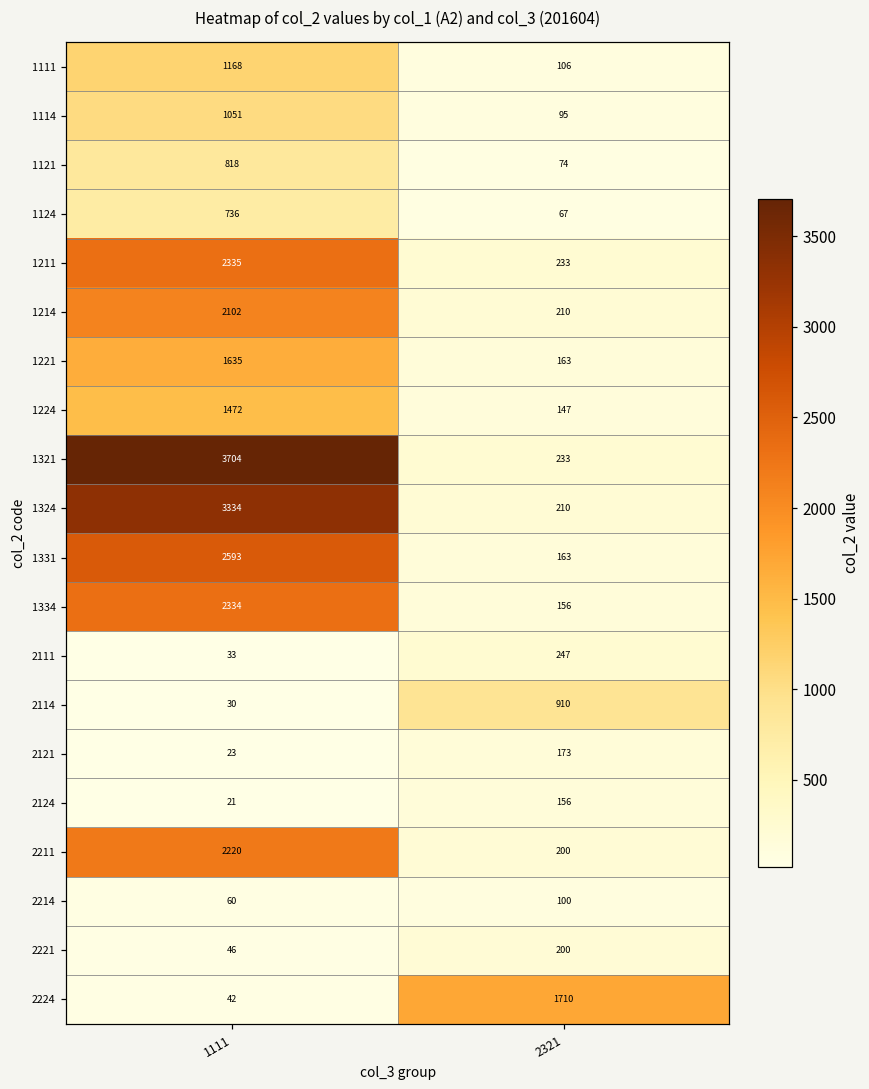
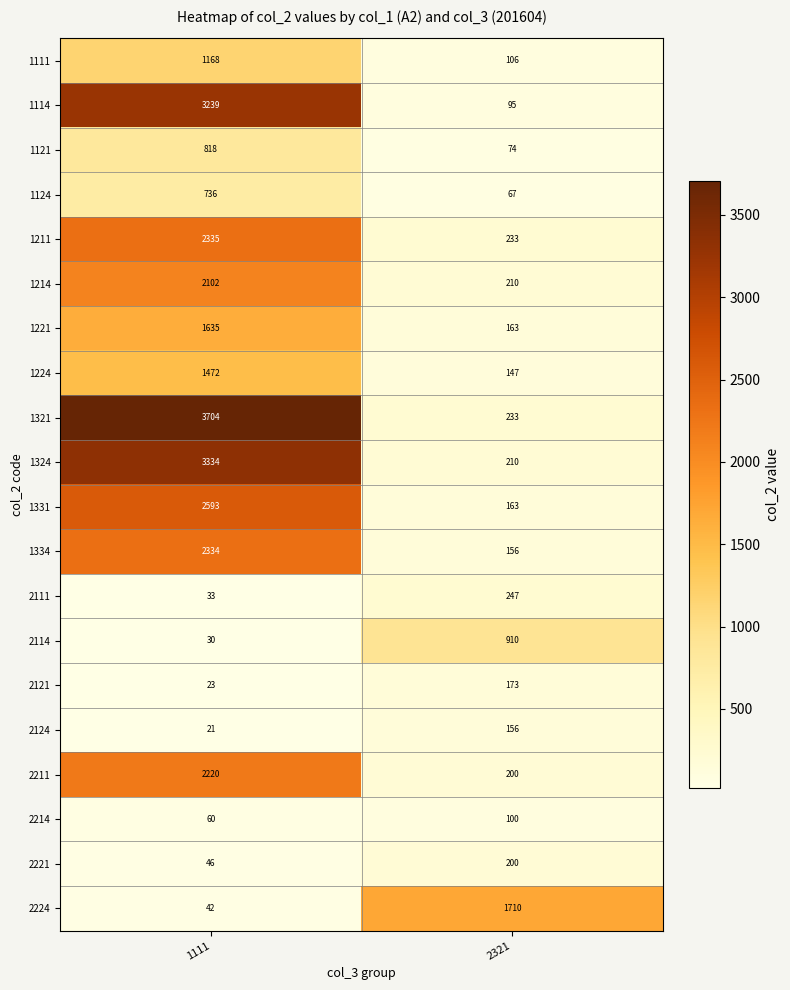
  {
    "1111": {
      "1111": 1168,
      "2321": 106
    },
    "1114": {
-     "1111": 1051,
+     "1111": 3239,
      "2321": 95
    },
    "1121": {
      "1111": 818,
      "2321": 74
    },
    "1124": {
      "1111": 736,
      "2321": 67
    },
    "1211": {
      "1111": 2335,
      "2321": 233
    },
    "1214": {
      "1111": 2102,
      "2321": 210
    },
    "1221": {
      "1111": 1635,
      "2321": 163
    },
    "1224": {
      "1111": 1472,
      "2321": 147
    },
    "1321": {
      "1111": 3704,
      "2321": 233
    },
    "1324": {
      "1111": 3334,
      "2321": 210
    },
    "1331": {
      "1111": 2593,
      "2321": 163
    },
    "1334": {
      "1111": 2334,
      "2321": 156
    },
    "2111": {
      "1111": 33,
      "2321": 247
    },
    "2114": {
      "1111": 30,
      "2321": 910
    },
    "2121": {
      "1111": 23,
      "2321": 173
    },
    "2124": {
      "1111": 21,
      "2321": 156
    },
    "2211": {
      "1111": 2220,
      "2321": 200
    },
    "2214": {
      "1111": 60,
      "2321": 100
    },
    "2221": {
      "1111": 46,
      "2321": 200
    },
    "2224": {
      "1111": 42,
      "2321": 1710
    }
  }
